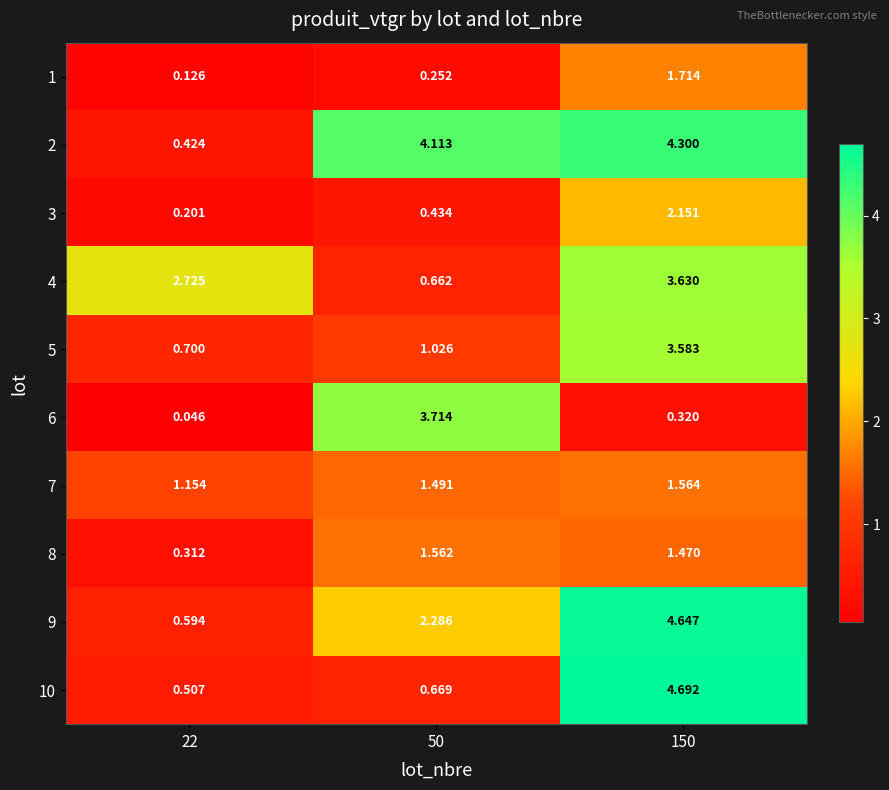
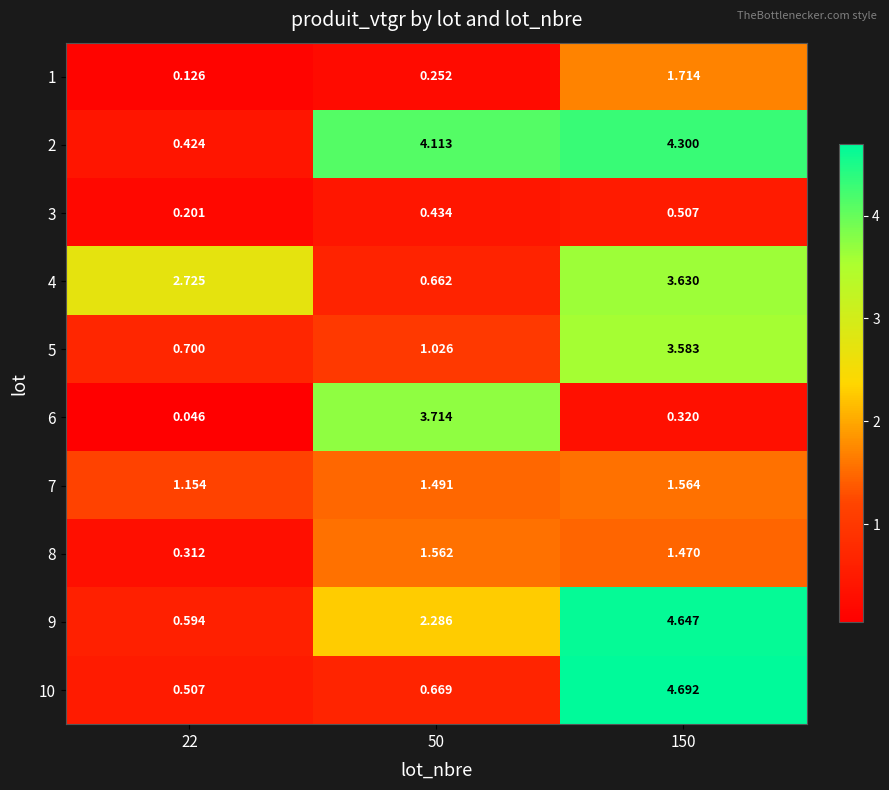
  {
    "1": {
      "22": 0.126,
      "50": 0.252,
      "150": 1.714
    },
    "2": {
      "22": 0.424,
      "50": 4.113,
      "150": 4.300
    },
    "3": {
      "22": 0.201,
      "50": 0.434,
-     "150": 2.151
+     "150": 0.507
    },
    "4": {
      "22": 2.725,
      "50": 0.662,
      "150": 3.630
    },
    "5": {
      "22": 0.700,
      "50": 1.026,
      "150": 3.583
    },
    "6": {
      "22": 0.046,
      "50": 3.714,
      "150": 0.320
    },
    "7": {
      "22": 1.154,
      "50": 1.491,
      "150": 1.564
    },
    "8": {
      "22": 0.312,
      "50": 1.562,
      "150": 1.470
    },
    "9": {
      "22": 0.594,
      "50": 2.286,
      "150": 4.647
    },
    "10": {
      "22": 0.507,
      "50": 0.669,
      "150": 4.692
    }
  }
